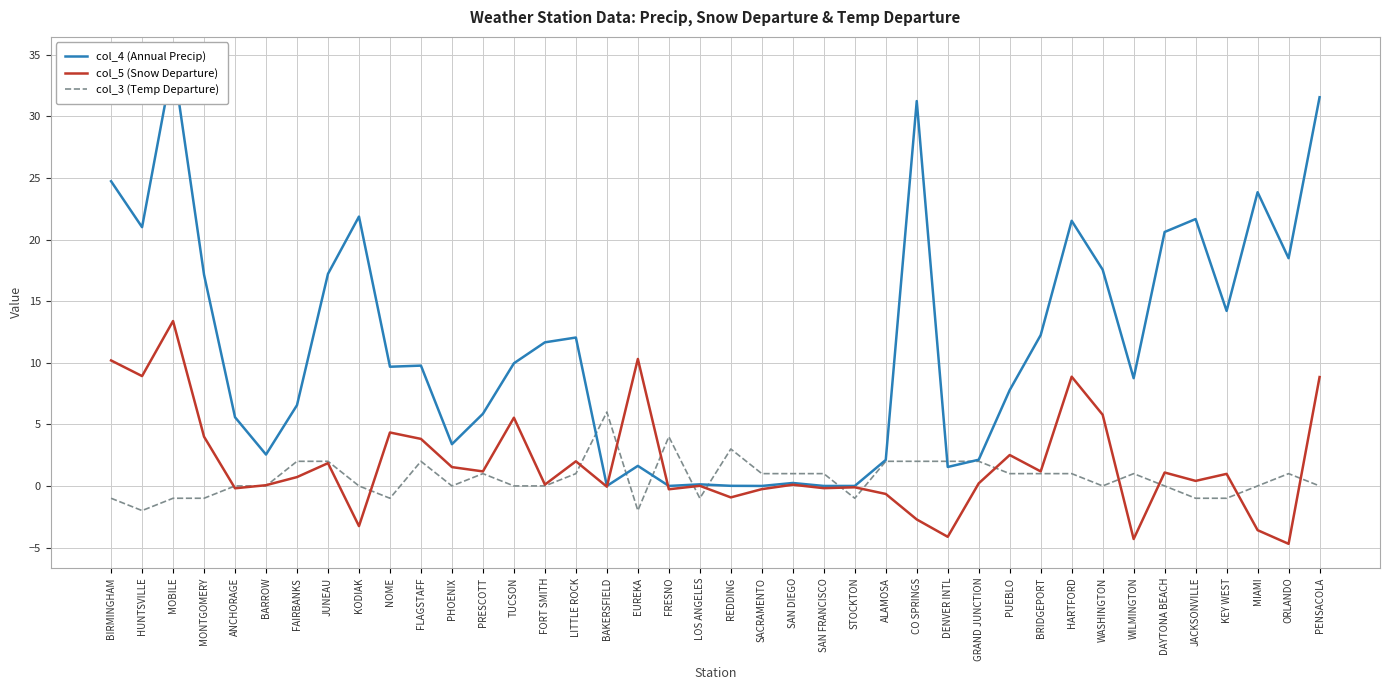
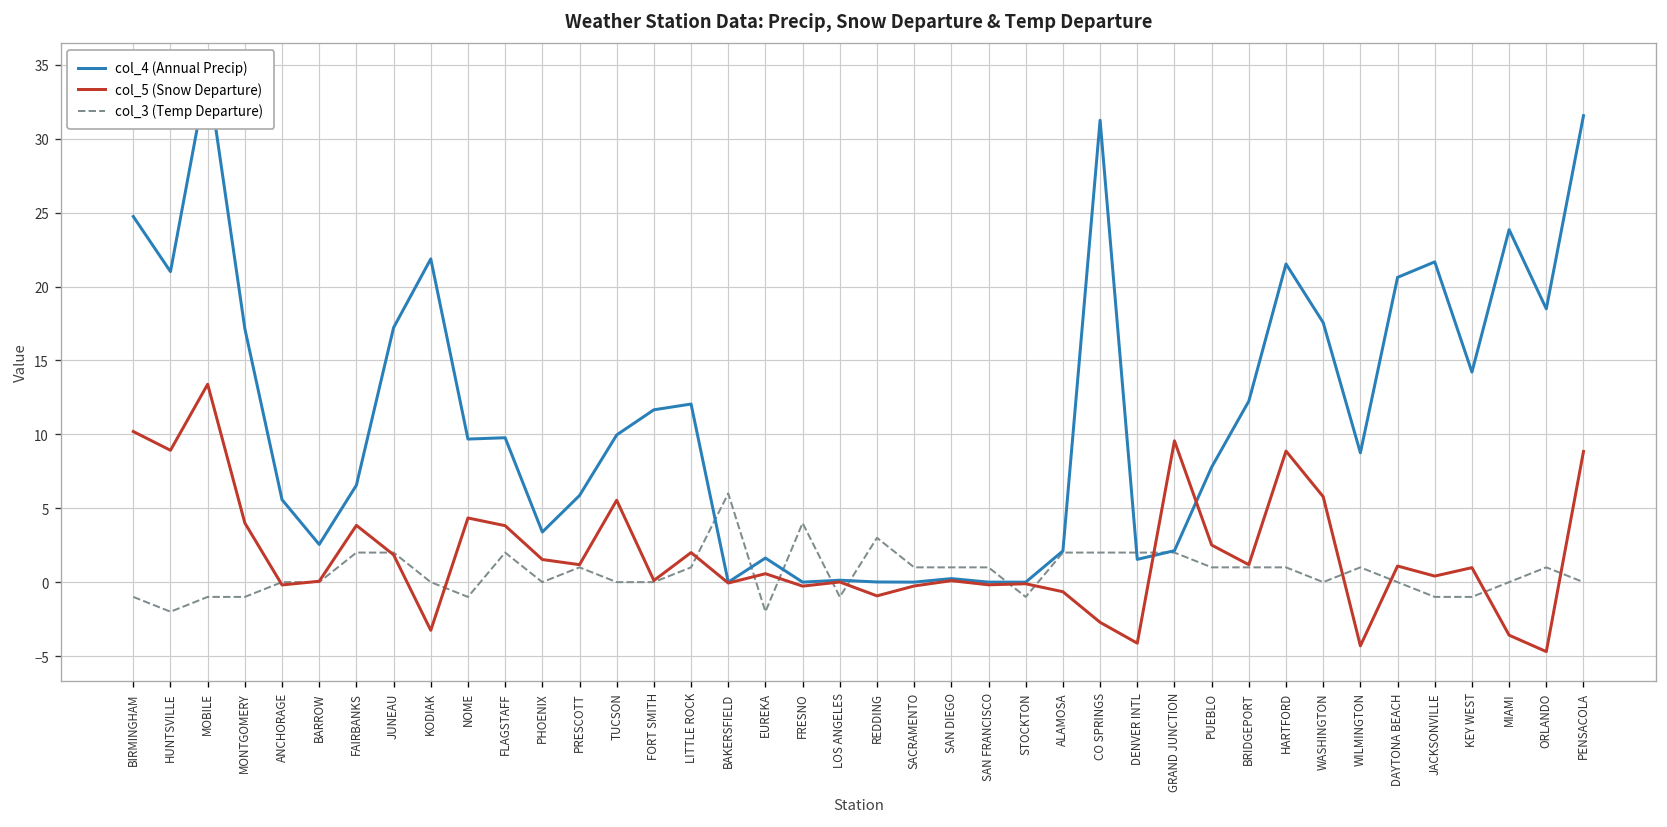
  {
    "col_4 (Annual Precip)": {
      "BIRMINGHAM": 24.7,
      "HUNTSVILLE": 21.0,
      "MONTGOMERY": 17.2,
      "ANCHORAGE": 5.6,
      "BARROW": 2.6,
      "FAIRBANKS": 6.6,
      "JUNEAU": 17.2,
      "KODIAK": 21.9,
      "NOME": 9.7,
      "FLAGSTAFF": 9.8,
      "PHOENIX": 3.4,
      "PRESCOTT": 5.9,
      "TUCSON": 10.0,
      "FORT SMITH": 11.7,
      "LITTLE ROCK": 12.1,
      "EUREKA": 1.6,
      "FRESNO": 0.0,
      "REDDING": 0.0,
      "SACRAMENTO": 0.0,
      "CO SPRINGS": 31.3,
      "DENVER INTL": 1.5,
      "PUEBLO": 7.8,
      "BRIDGEPORT": 12.3,
      "HARTFORD": 21.5,
      "WASHINGTON": 17.6,
      "WILMINGTON": 8.8,
      "DAYTONA BEACH": 20.6,
      "JACKSONVILLE": 21.7,
      "KEY WEST": 14.2,
      "MIAMI": 23.9,
      "ORLANDO": 18.5,
      "PENSACOLA": 31.6
    },
    "col_5 (Snow Departure)": {
      "BIRMINGHAM": 10.2,
      "HUNTSVILLE": 8.9,
      "MOBILE": 13.4,
      "MONTGOMERY": 4.0,
-     "FAIRBANKS": 0.7,
+     "FAIRBANKS": 3.8,
      "KODIAK": -3.3,
      "NOME": 4.3,
      "FLAGSTAFF": 3.8,
      "PHOENIX": 1.5,
      "TUCSON": 5.5,
      "LITTLE ROCK": 2.0,
-     "EUREKA": 10.3,
+     "EUREKA": 0.6,
      "FRESNO": -0.3,
      "REDDING": -0.9,
      "SACRAMENTO": -0.3,
      "ALAMOSA": -0.7,
      "CO SPRINGS": -2.7,
      "DENVER INTL": -4.1,
-     "GRAND JUNCTION": 0.2,
+     "GRAND JUNCTION": 9.6,
      "PUEBLO": 2.5,
      "HARTFORD": 8.9,
      "WASHINGTON": 5.8,
      "WILMINGTON": -4.3,
      "DAYTONA BEACH": 1.1,
      "JACKSONVILLE": 0.4,
      "KEY WEST": 1.0,
      "MIAMI": -3.6,
      "ORLANDO": -4.7,
      "PENSACOLA": 8.8
    },
    "col_3 (Temp Departure)": {
      "BIRMINGHAM": -1.0,
      "HUNTSVILLE": -2.0,
      "MOBILE": -1.0,
      "MONTGOMERY": -1.0,
      "FAIRBANKS": 2.0,
      "KODIAK": 0.0,
      "NOME": -1.0,
      "FLAGSTAFF": 2.0,
      "PHOENIX": 0.0,
      "TUCSON": 0.0,
      "LITTLE ROCK": 1.0,
      "BAKERSFIELD": 6.0,
      "EUREKA": -2.0,
      "FRESNO": 4.0,
      "LOS ANGELES": -1.0,
      "REDDING": 3.0,
      "SACRAMENTO": 1.0,
      "SAN DIEGO": 1.0,
      "SAN FRANCISCO": 1.0,
      "STOCKTON": -1.0,
      "CO SPRINGS": 2.0,
      "DENVER INTL": 2.0,
      "PUEBLO": 1.0,
      "HARTFORD": 1.0,
      "WASHINGTON": 0.0,
      "WILMINGTON": 1.0,
      "DAYTONA BEACH": 0.0,
      "JACKSONVILLE": -1.0,
      "KEY WEST": -1.0,
      "MIAMI": 0.0,
      "ORLANDO": 1.0,
      "PENSACOLA": 0.0
    }
  }
